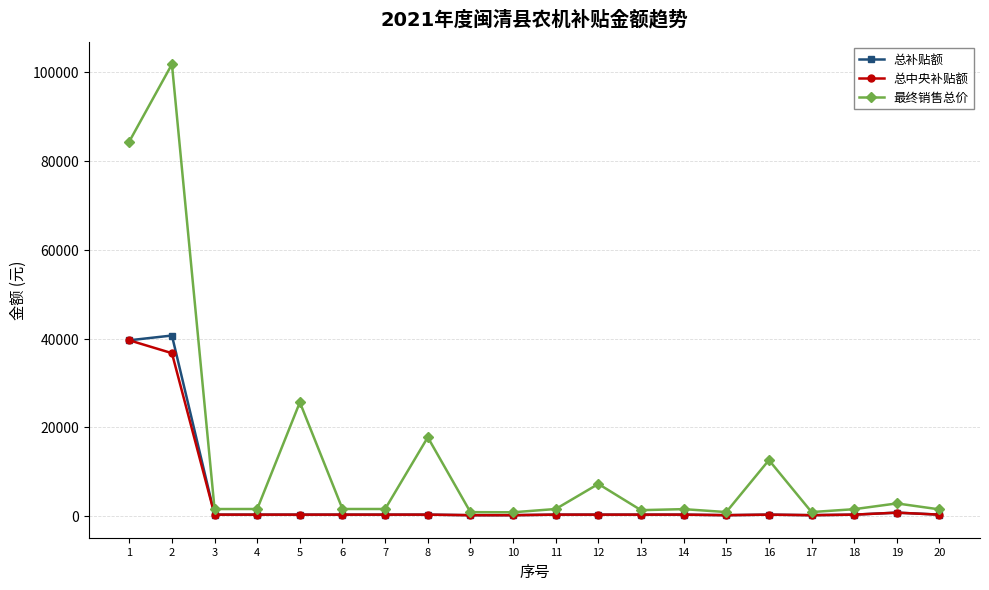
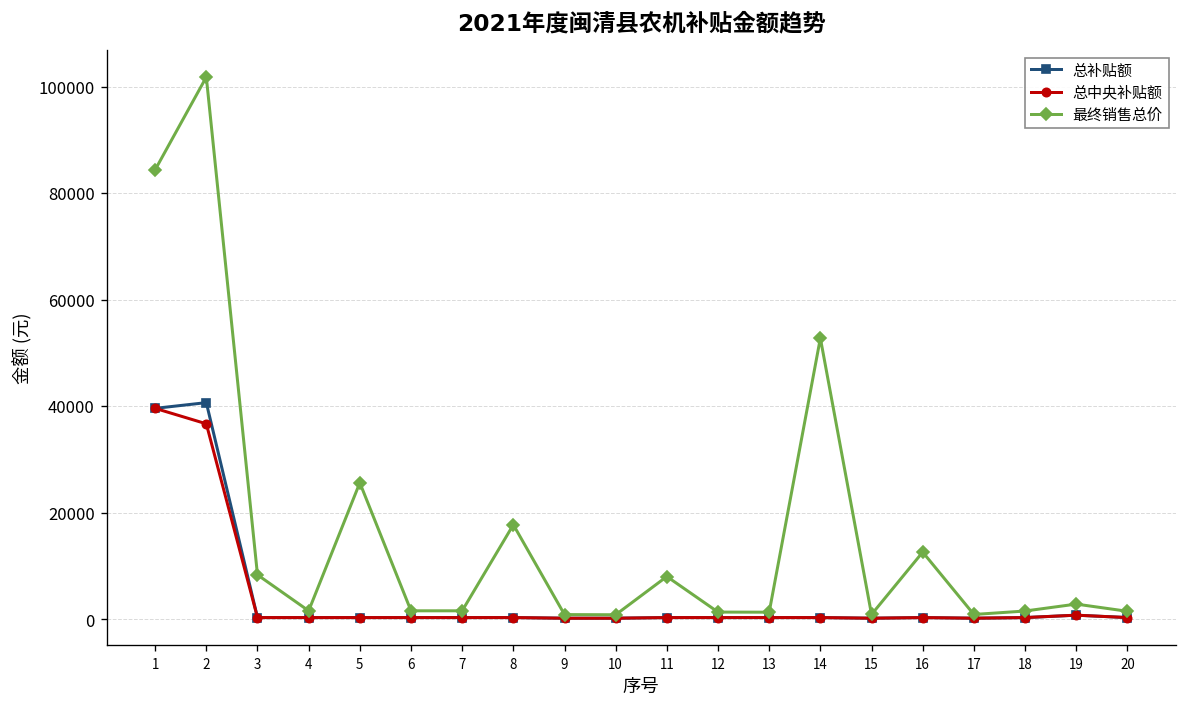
  {
    "总补贴额": {
      "2": 41000
    },
    "总中央补贴额": {
      "2": 37000
    },
    "最终销售总价": {
      "1": 84000,
      "2": 102000,
-     "3": 2000,
+     "3": 8000,
      "4": 2000,
      "5": 26000,
      "6": 2000,
      "7": 2000,
      "8": 18000,
      "9": 1000,
      "10": 1000,
-     "11": 2000,
-     "12": 7000,
+     "11": 8000,
+     "12": 1000,
      "13": 1000,
-     "14": 2000,
+     "14": 53000,
      "15": 1000,
      "16": 13000,
      "17": 1000,
      "18": 2000,
      "19": 3000,
      "20": 2000
    }
  }
